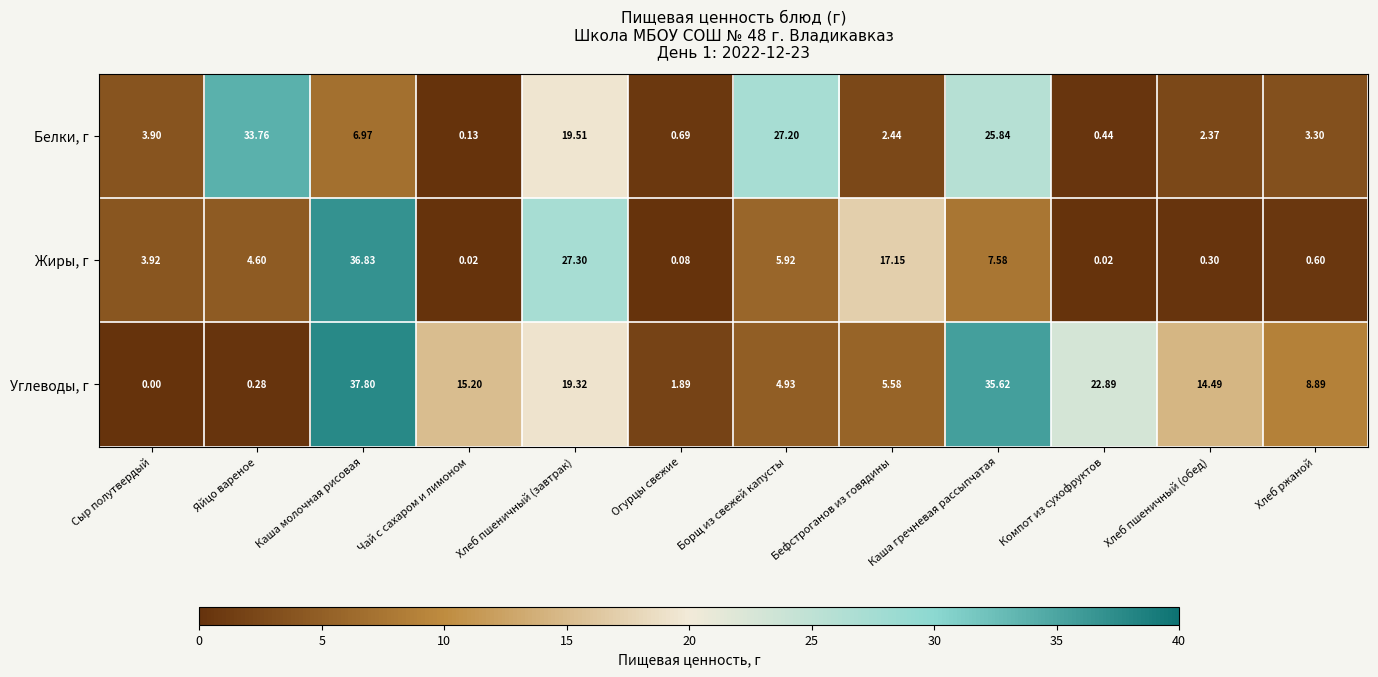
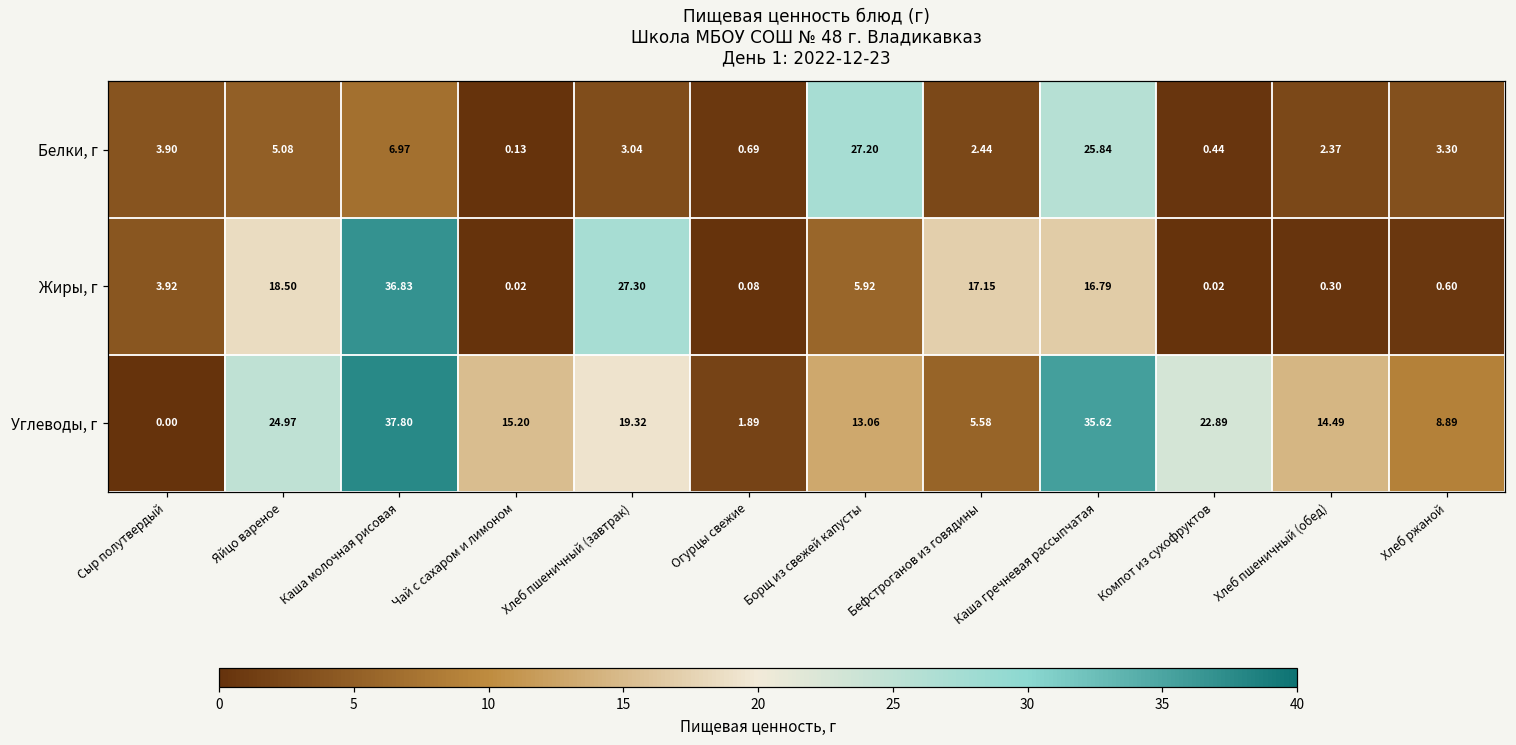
  {
    "Белки, г": {
      "Сыр полутвердый": 3.90,
-     "Яйцо вареное": 33.76,
+     "Яйцо вареное": 5.08,
      "Каша молочная рисовая": 6.97,
      "Чай с сахаром и лимоном": 0.13,
-     "Хлеб пшеничный (завтрак)": 19.51,
+     "Хлеб пшеничный (завтрак)": 3.04,
      "Огурцы свежие": 0.69,
      "Борщ из свежей капусты": 27.20,
      "Бефстроганов из говядины": 2.44,
      "Каша гречневая рассыпчатая": 25.84,
      "Компот из сухофруктов": 0.44,
      "Хлеб пшеничный (обед)": 2.37,
      "Хлеб ржаной": 3.30
    },
    "Жиры, г": {
      "Сыр полутвердый": 3.92,
-     "Яйцо вареное": 4.60,
+     "Яйцо вареное": 18.50,
      "Каша молочная рисовая": 36.83,
      "Чай с сахаром и лимоном": 0.02,
      "Хлеб пшеничный (завтрак)": 27.30,
      "Огурцы свежие": 0.08,
      "Борщ из свежей капусты": 5.92,
      "Бефстроганов из говядины": 17.15,
-     "Каша гречневая рассыпчатая": 7.58,
+     "Каша гречневая рассыпчатая": 16.79,
      "Компот из сухофруктов": 0.02,
      "Хлеб пшеничный (обед)": 0.30,
      "Хлеб ржаной": 0.60
    },
    "Углеводы, г": {
      "Сыр полутвердый": 0.00,
-     "Яйцо вареное": 0.28,
+     "Яйцо вареное": 24.97,
      "Каша молочная рисовая": 37.80,
      "Чай с сахаром и лимоном": 15.20,
      "Хлеб пшеничный (завтрак)": 19.32,
      "Огурцы свежие": 1.89,
-     "Борщ из свежей капусты": 4.93,
+     "Борщ из свежей капусты": 13.06,
      "Бефстроганов из говядины": 5.58,
      "Каша гречневая рассыпчатая": 35.62,
      "Компот из сухофруктов": 22.89,
      "Хлеб пшеничный (обед)": 14.49,
      "Хлеб ржаной": 8.89
    }
  }
